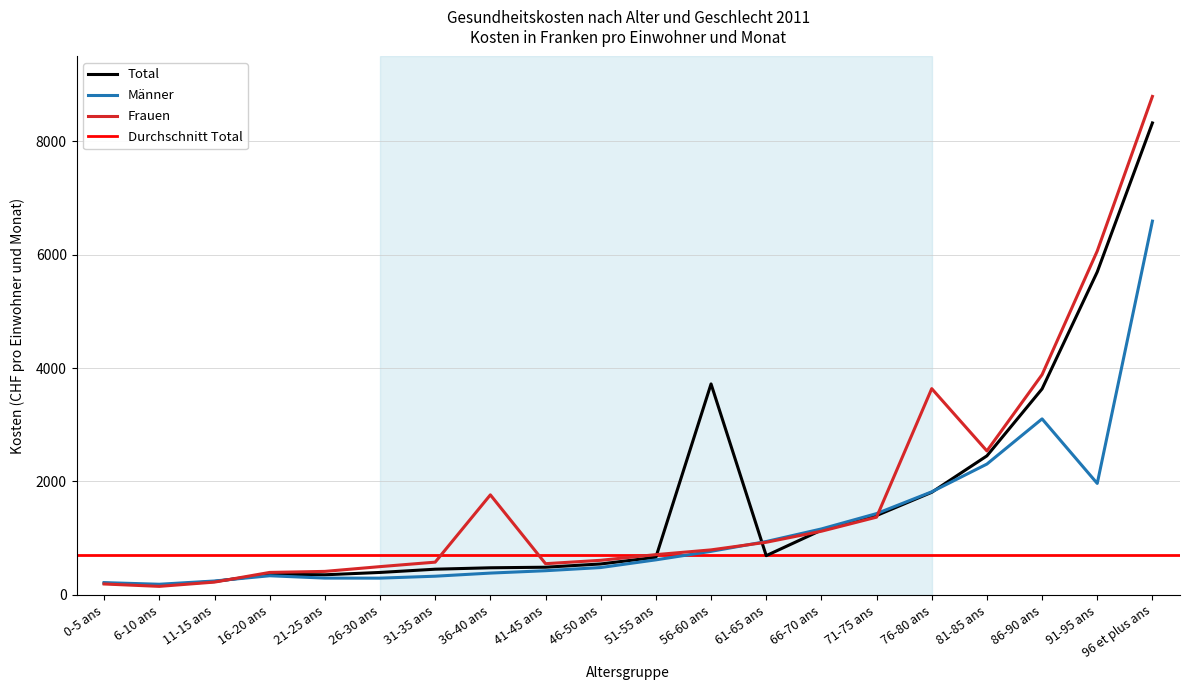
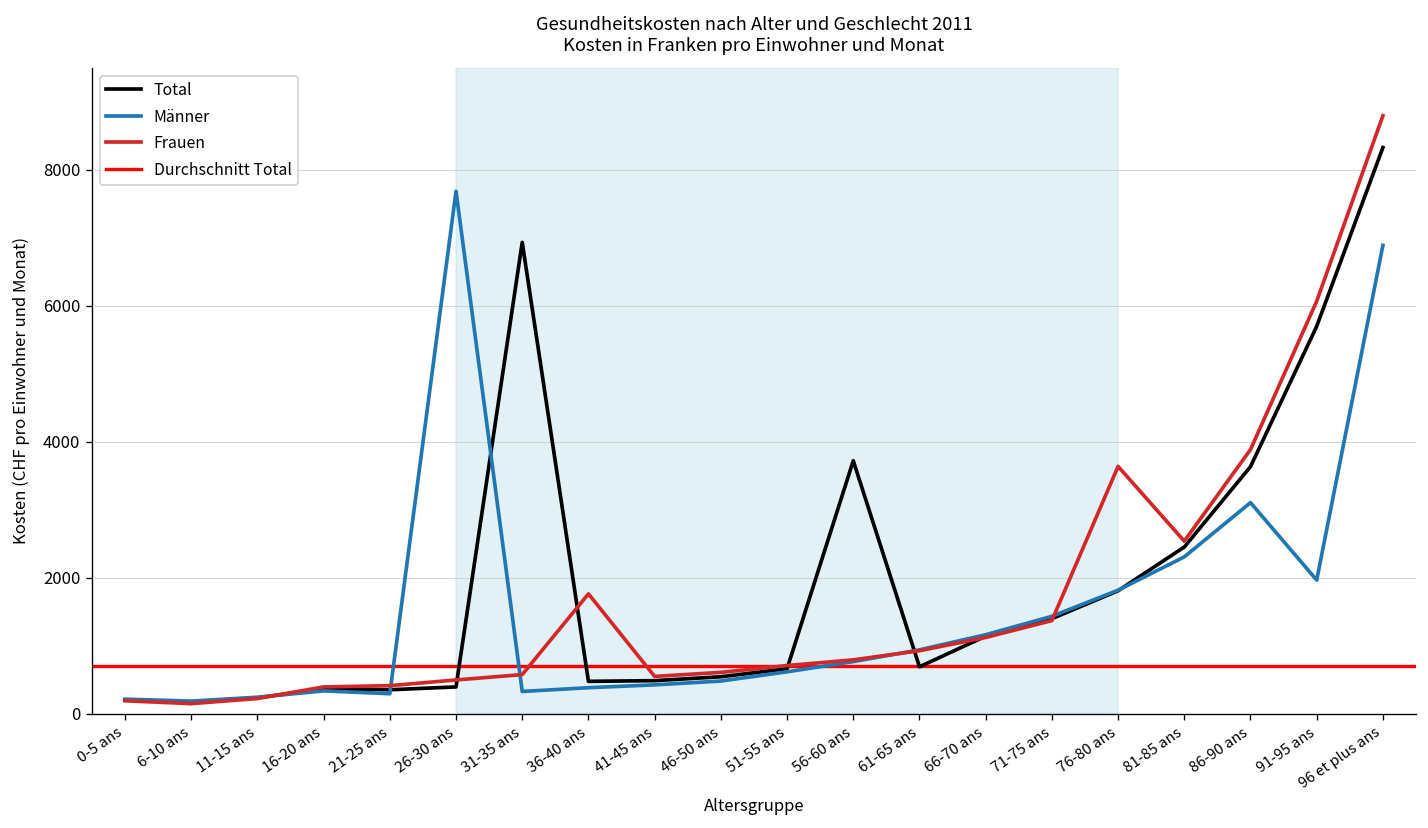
  {
    "Total": {
      "21-25 ans": 400,
      "26-30 ans": 400,
-     "31-35 ans": 500,
+     "31-35 ans": 6900,
      "36-40 ans": 500,
      "41-45 ans": 500,
      "46-50 ans": 500,
      "56-60 ans": 3700,
      "61-65 ans": 700,
      "81-85 ans": 2500,
      "86-90 ans": 3600,
      "91-95 ans": 5700,
      "96 et plus ans": 8300
    },
    "Männer": {
      "21-25 ans": 300,
-     "26-30 ans": 300,
+     "26-30 ans": 7700,
      "31-35 ans": 300,
      "36-40 ans": 400,
      "41-45 ans": 400,
      "46-50 ans": 500,
      "81-85 ans": 2300,
      "86-90 ans": 3100,
      "91-95 ans": 2000,
-     "96 et plus ans": 6600
+     "96 et plus ans": 6900
    },
    "Frauen": {
      "21-25 ans": 400,
      "26-30 ans": 500,
      "31-35 ans": 600,
      "36-40 ans": 1800,
      "41-45 ans": 500,
      "46-50 ans": 600,
      "51-55 ans": 700,
      "76-80 ans": 3600,
      "81-85 ans": 2500,
      "86-90 ans": 3900,
      "91-95 ans": 6100,
      "96 et plus ans": 8800
    }
  }
